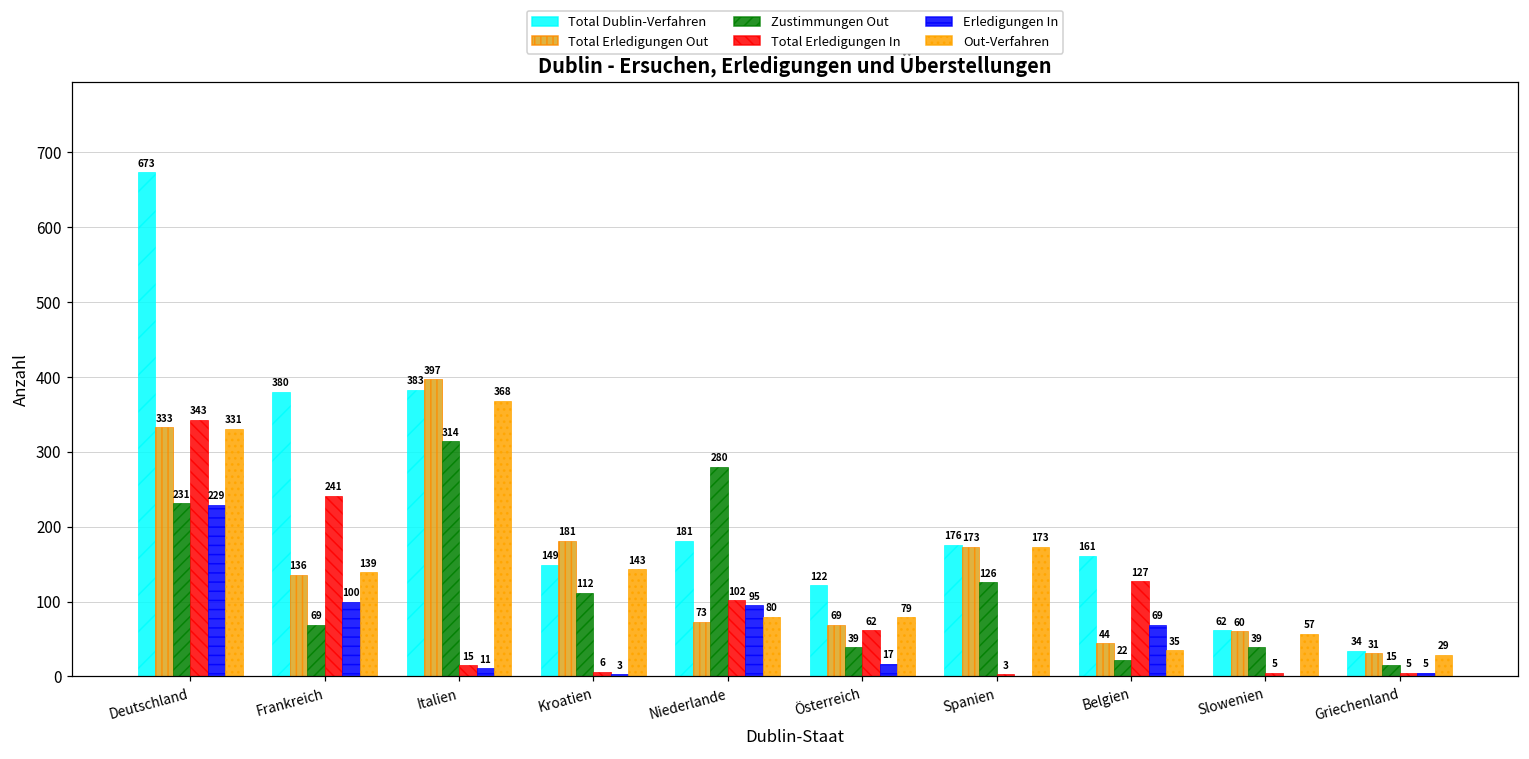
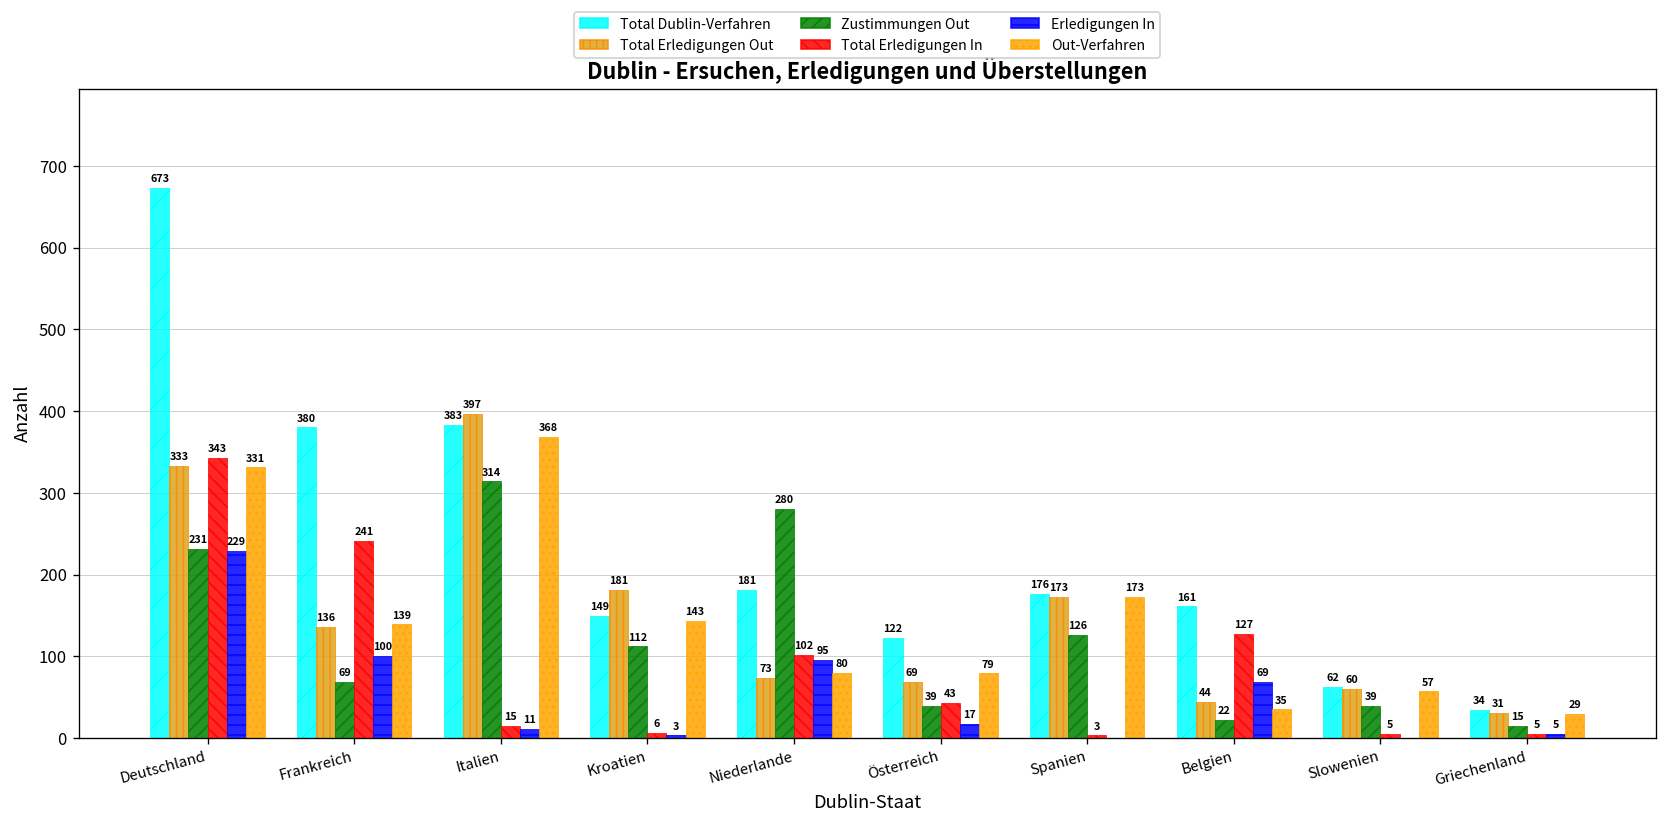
  {
    "Total Dublin-Verfahren": {
      "Deutschland": 673,
      "Frankreich": 380,
      "Italien": 383,
      "Kroatien": 149,
      "Niederlande": 181,
      "Österreich": 122,
      "Spanien": 176,
      "Belgien": 161,
      "Slowenien": 62,
      "Griechenland": 34
    },
    "Zustimmungen Out": {
      "Deutschland": 231,
      "Frankreich": 69,
      "Italien": 314,
      "Kroatien": 112,
      "Niederlande": 280,
      "Österreich": 39,
      "Spanien": 126,
      "Belgien": 22,
      "Slowenien": 39,
      "Griechenland": 15
    },
    "Total Erledigungen In": {
      "Deutschland": 343,
      "Frankreich": 241,
      "Italien": 15,
      "Kroatien": 6,
      "Niederlande": 102,
-     "Österreich": 62,
+     "Österreich": 43,
      "Spanien": 3,
      "Belgien": 127,
      "Slowenien": 5,
      "Griechenland": 5
    },
    "Erledigungen In": {
      "Deutschland": 229,
      "Frankreich": 100,
      "Italien": 11,
      "Kroatien": 3,
      "Niederlande": 95,
      "Österreich": 17,
      "Belgien": 69,
      "Griechenland": 5
    }
  }
